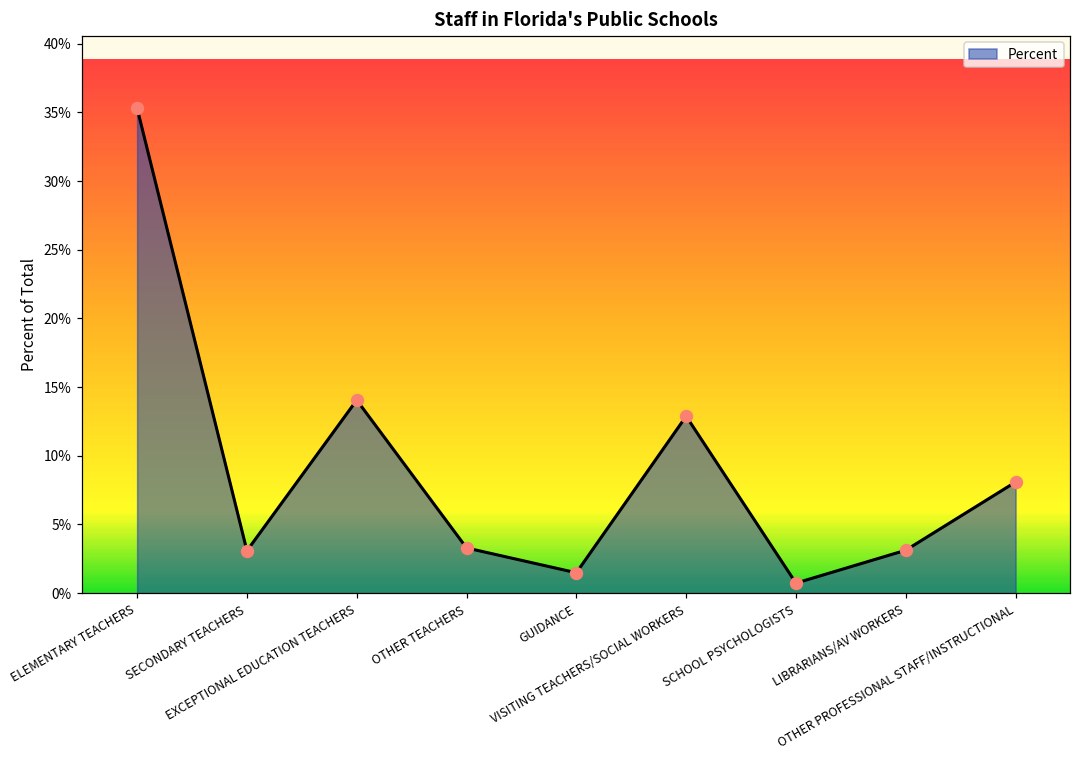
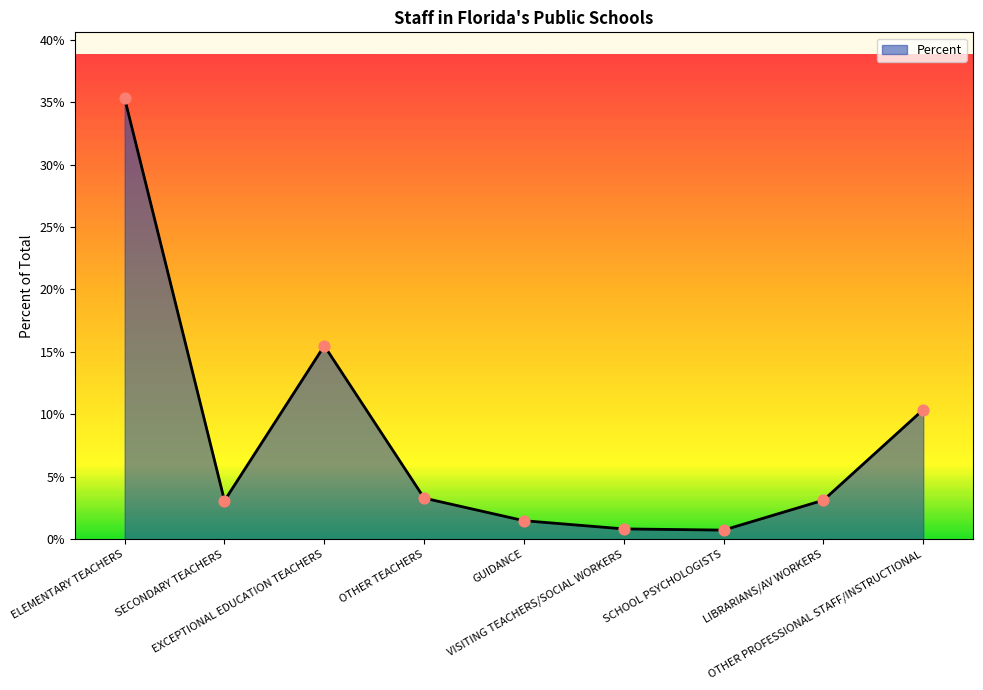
  {
    "ELEMENTARY TEACHERS": "35.3%",
    "SECONDARY TEACHERS": "3.1%",
-   "EXCEPTIONAL EDUCATION TEACHERS": "14.1%",
+   "EXCEPTIONAL EDUCATION TEACHERS": "15.5%",
    "OTHER TEACHERS": "3.3%",
    "GUIDANCE": "1.5%",
-   "VISITING TEACHERS/SOCIAL WORKERS": "12.9%",
+   "VISITING TEACHERS/SOCIAL WORKERS": "0.8%",
    "SCHOOL PSYCHOLOGISTS": "0.7%",
    "LIBRARIANS/AV WORKERS": "3.1%",
-   "OTHER PROFESSIONAL STAFF/INSTRUCTIONAL": "8.1%"
+   "OTHER PROFESSIONAL STAFF/INSTRUCTIONAL": "10.4%"
  }
